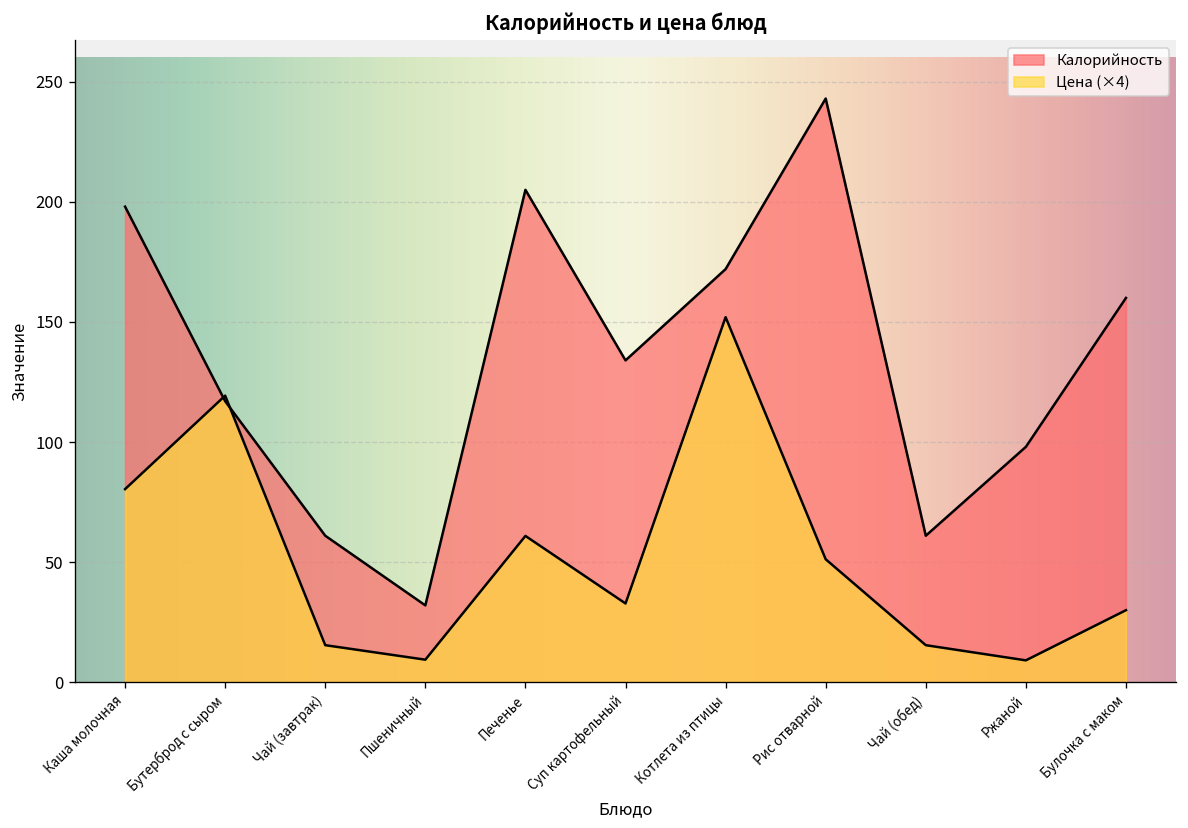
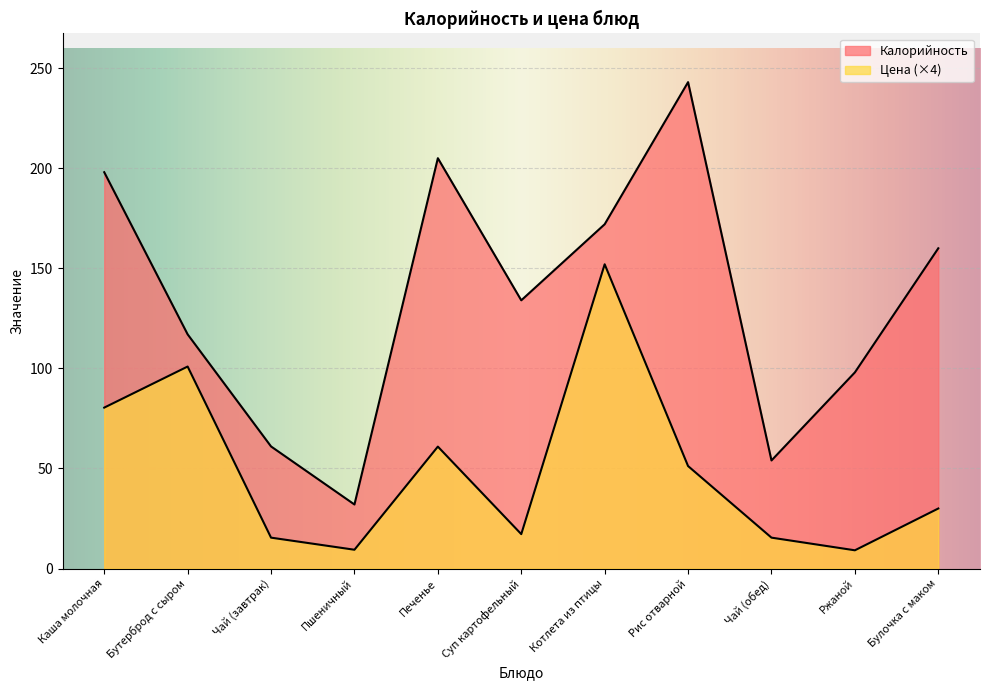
  {
    "Калорийность": {
      "Каша молочная": 198,
      "Бутерброд с сыром": 117,
      "Чай (завтрак)": 61,
      "Пшеничный": 32,
      "Печенье": 205,
      "Суп картофельный": 134,
      "Котлета из птицы": 172,
      "Рис отварной": 243,
-     "Чай (обед)": 61,
+     "Чай (обед)": 54,
      "Ржаной": 98,
      "Булочка с маком": 160
    },
    "Цена (×4)": {
      "Каша молочная": 80,
-     "Бутерброд с сыром": 119,
+     "Бутерброд с сыром": 101,
      "Чай (завтрак)": 15,
      "Пшеничный": 9,
      "Печенье": 61,
-     "Суп картофельный": 33,
+     "Суп картофельный": 17,
      "Котлета из птицы": 152,
      "Рис отварной": 51,
      "Чай (обед)": 15,
      "Ржаной": 9,
      "Булочка с маком": 30
    }
  }
